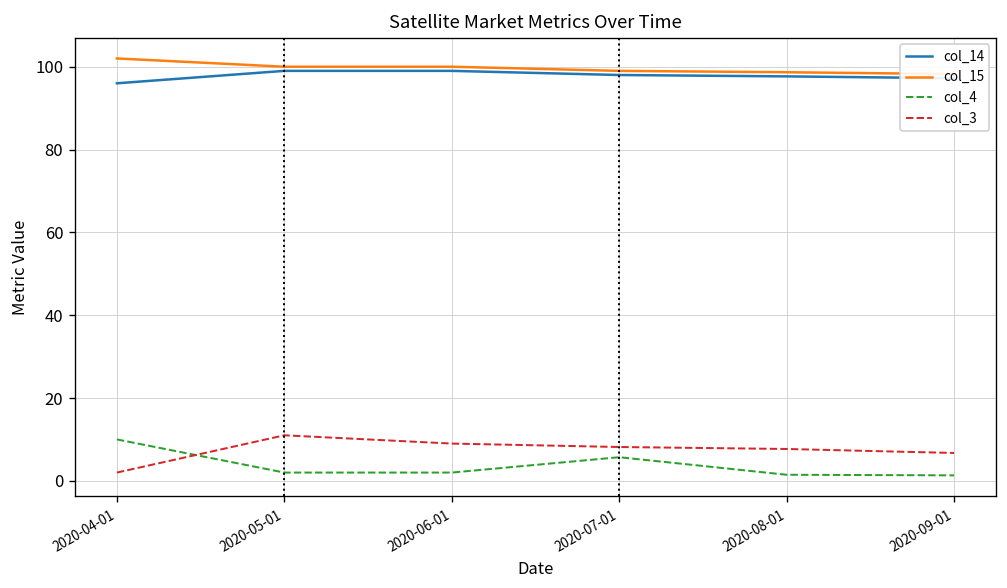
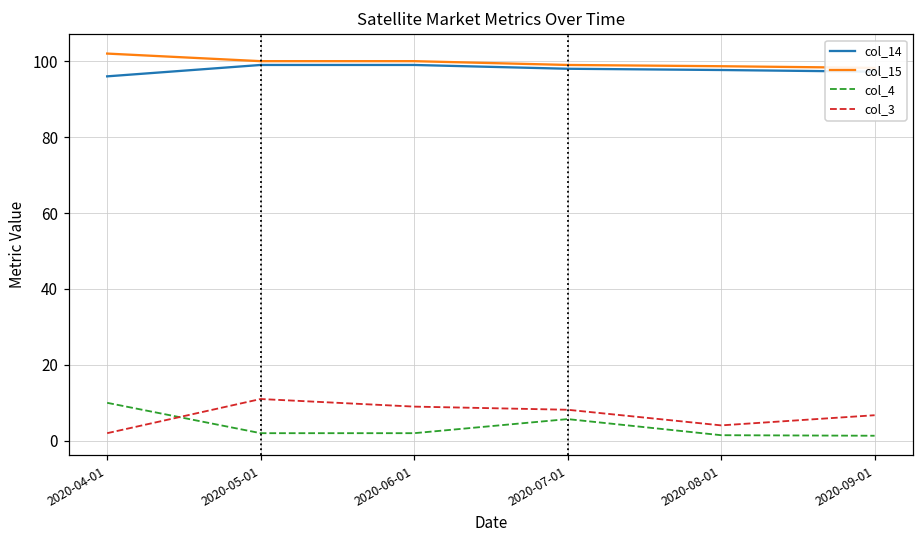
  {
    "col_14": {
      "2020-04-01": 96,
      "2020-05-01": 99,
      "2020-06-01": 99,
      "2020-07-01": 98,
      "2020-08-01": 98
    },
    "col_15": {
      "2020-04-01": 102,
      "2020-05-01": 100,
      "2020-06-01": 100,
      "2020-07-01": 99,
      "2020-08-01": 99
    },
    "col_4": {
      "2020-04-01": 10,
      "2020-05-01": 2,
      "2020-06-01": 2,
      "2020-07-01": 6,
      "2020-08-01": 1,
      "2020-09-01": 1
    },
    "col_3": {
      "2020-04-01": 2,
      "2020-05-01": 11,
      "2020-06-01": 9,
      "2020-07-01": 8,
-     "2020-08-01": 8,
+     "2020-08-01": 4,
      "2020-09-01": 7
    }
  }
